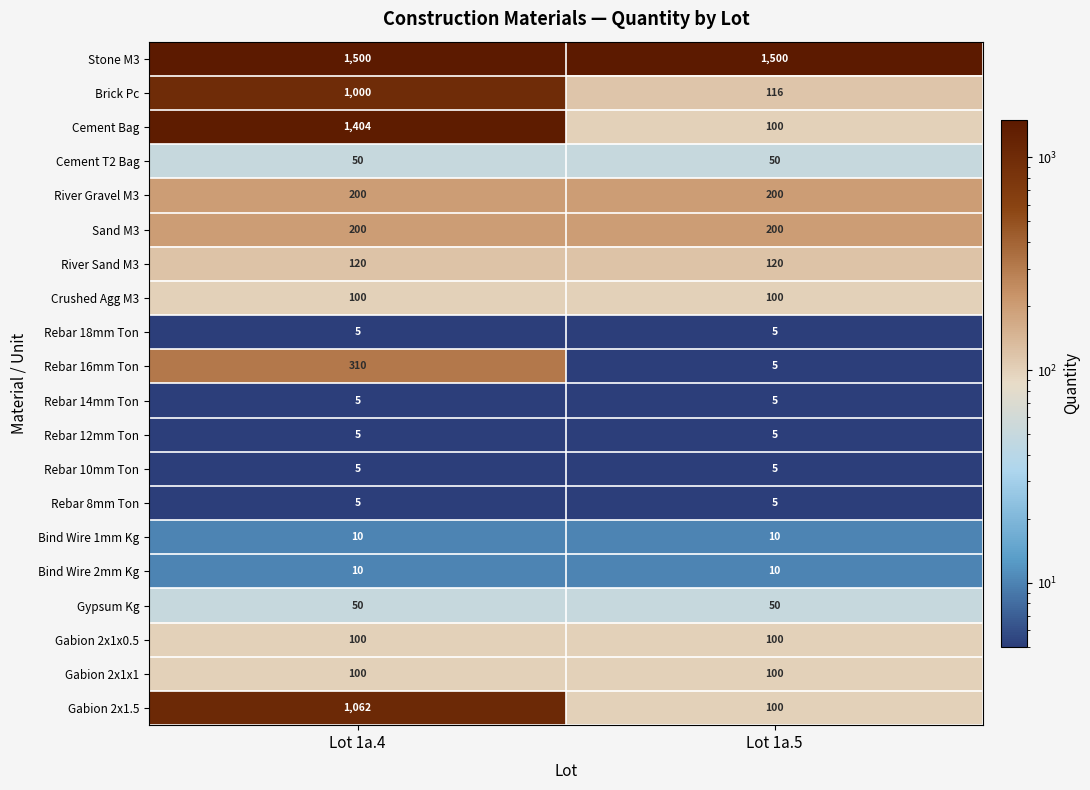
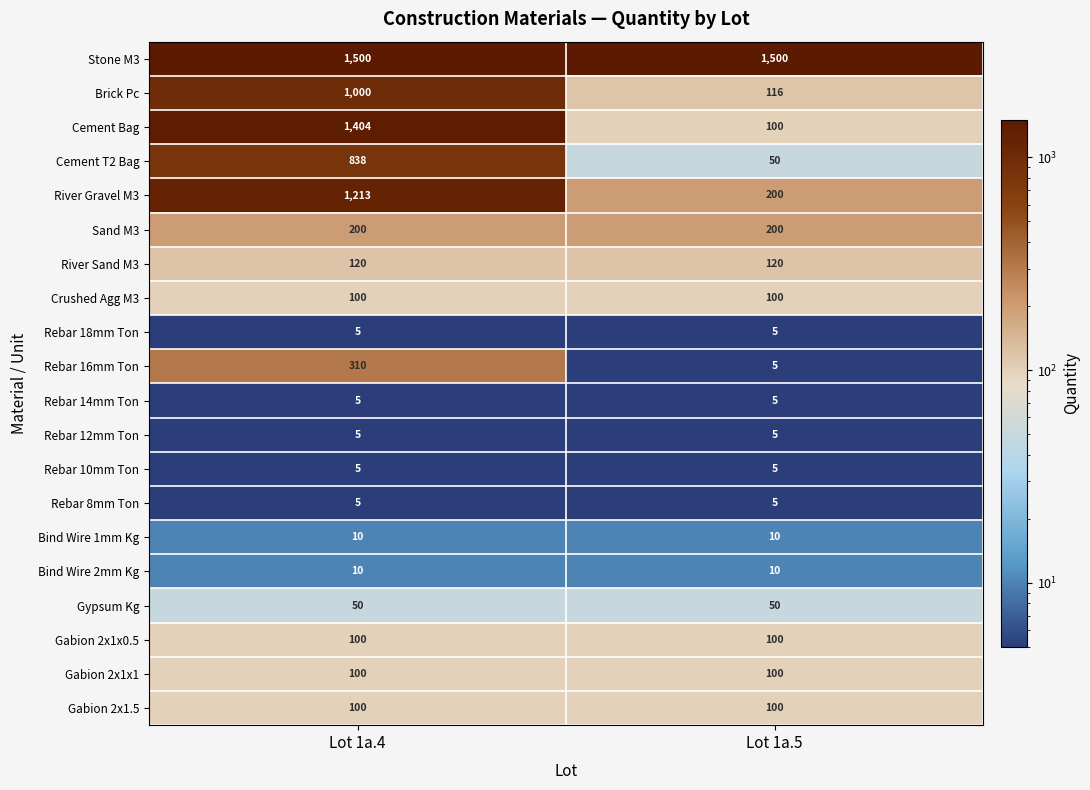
  {
    "Stone M3": {
      "Lot 1a.4": "1,500",
      "Lot 1a.5": "1,500"
    },
    "Brick Pc": {
      "Lot 1a.4": "1,000",
      "Lot 1a.5": "116"
    },
    "Cement Bag": {
      "Lot 1a.4": "1,404",
      "Lot 1a.5": "100"
    },
    "Cement T2 Bag": {
-     "Lot 1a.4": "50",
+     "Lot 1a.4": "838",
      "Lot 1a.5": "50"
    },
    "River Gravel M3": {
-     "Lot 1a.4": "200",
+     "Lot 1a.4": "1,213",
      "Lot 1a.5": "200"
    },
    "Sand M3": {
      "Lot 1a.4": "200",
      "Lot 1a.5": "200"
    },
    "River Sand M3": {
      "Lot 1a.4": "120",
      "Lot 1a.5": "120"
    },
    "Crushed Agg M3": {
      "Lot 1a.4": "100",
      "Lot 1a.5": "100"
    },
    "Rebar 18mm Ton": {
      "Lot 1a.4": "5",
      "Lot 1a.5": "5"
    },
    "Rebar 16mm Ton": {
      "Lot 1a.4": "310",
      "Lot 1a.5": "5"
    },
    "Rebar 14mm Ton": {
      "Lot 1a.4": "5",
      "Lot 1a.5": "5"
    },
    "Rebar 12mm Ton": {
      "Lot 1a.4": "5",
      "Lot 1a.5": "5"
    },
    "Rebar 10mm Ton": {
      "Lot 1a.4": "5",
      "Lot 1a.5": "5"
    },
    "Rebar 8mm Ton": {
      "Lot 1a.4": "5",
      "Lot 1a.5": "5"
    },
    "Bind Wire 1mm Kg": {
      "Lot 1a.4": "10",
      "Lot 1a.5": "10"
    },
    "Bind Wire 2mm Kg": {
      "Lot 1a.4": "10",
      "Lot 1a.5": "10"
    },
    "Gypsum Kg": {
      "Lot 1a.4": "50",
      "Lot 1a.5": "50"
    },
    "Gabion 2x1x0.5": {
      "Lot 1a.4": "100",
      "Lot 1a.5": "100"
    },
    "Gabion 2x1x1": {
      "Lot 1a.4": "100",
      "Lot 1a.5": "100"
    },
    "Gabion 2x1.5": {
-     "Lot 1a.4": "1,062",
+     "Lot 1a.4": "100",
      "Lot 1a.5": "100"
    }
  }
